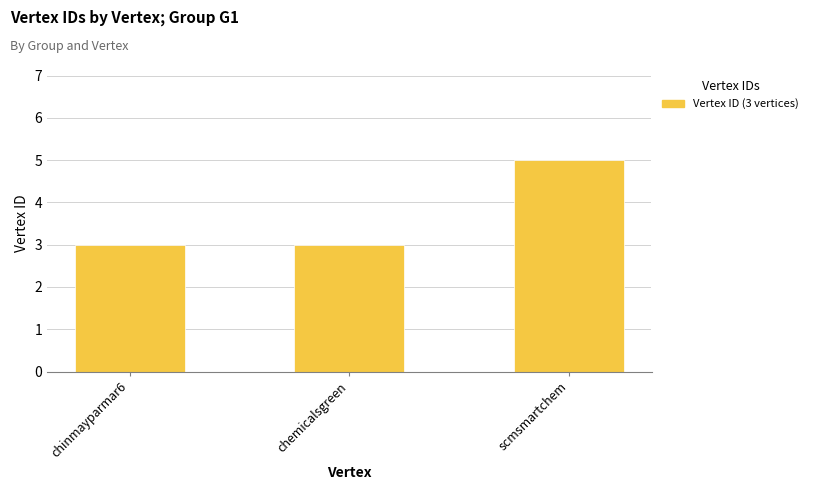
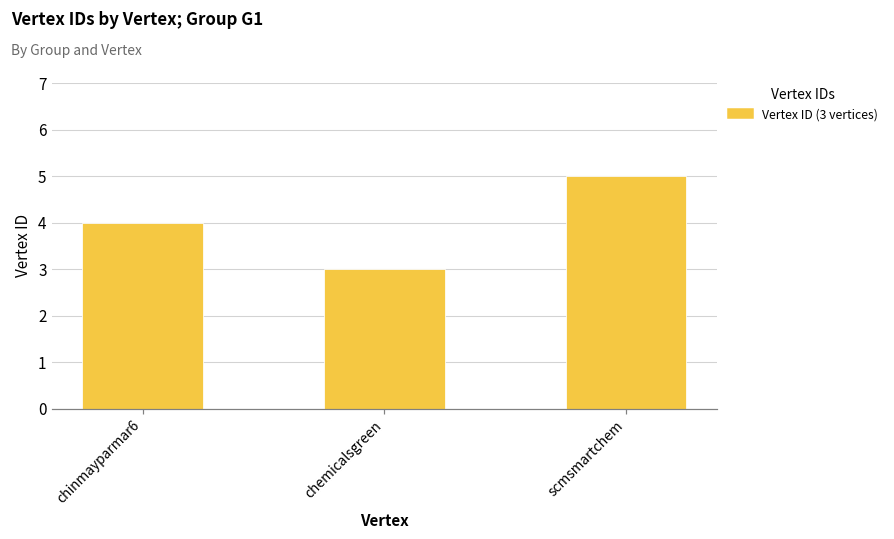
  {
-   "chinmayparmar6": 3,
+   "chinmayparmar6": 4,
    "chemicalsgreen": 3,
    "scmsmartchem": 5
  }
